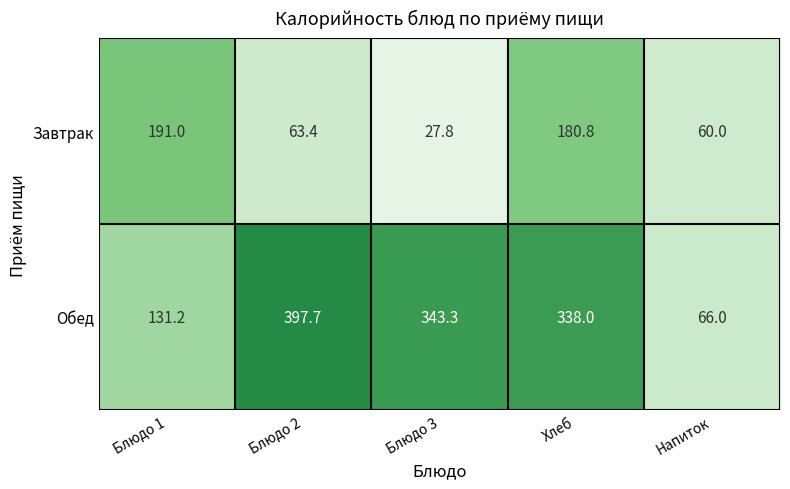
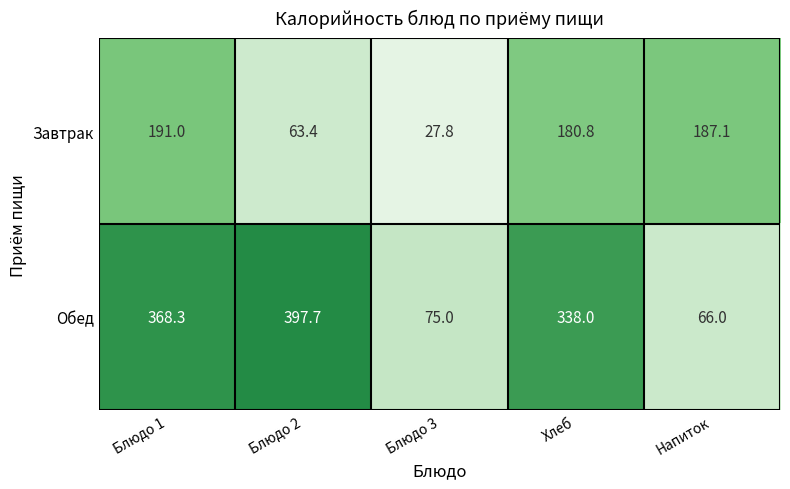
  {
    "Завтрак": {
      "Блюдо 1": 191.0,
      "Блюдо 2": 63.4,
      "Блюдо 3": 27.8,
      "Хлеб": 180.8,
-     "Напиток": 60.0
+     "Напиток": 187.1
    },
    "Обед": {
-     "Блюдо 1": 131.2,
+     "Блюдо 1": 368.3,
      "Блюдо 2": 397.7,
-     "Блюдо 3": 343.3,
+     "Блюдо 3": 75.0,
      "Хлеб": 338.0,
      "Напиток": 66.0
    }
  }
